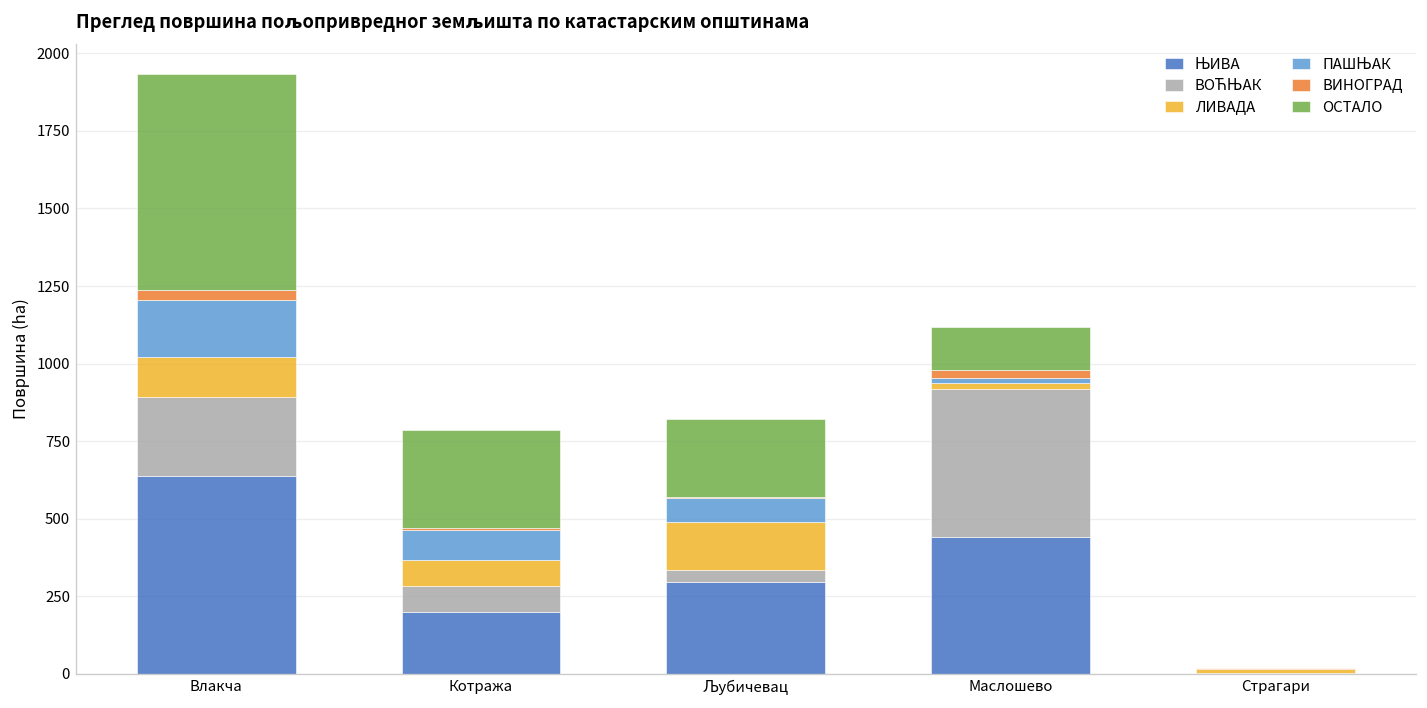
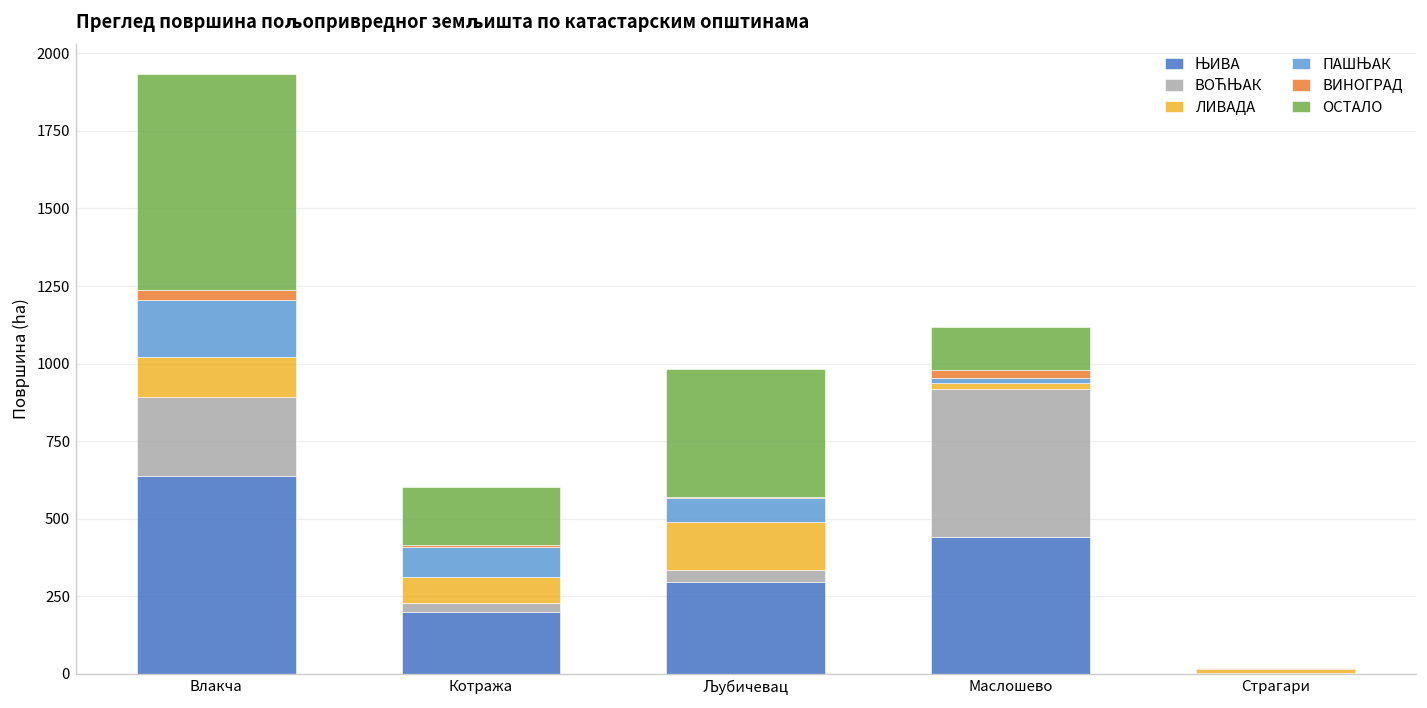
  {
    "ВОЋЊАК": {
      "Влакча": 260,
-     "Котража": 80,
+     "Котража": 30,
      "Љубичевац": 40,
      "Маслошево": 480
    },
    "ОСТАЛО": {
      "Влакча": 700,
-     "Котража": 310,
-     "Љубичевац": 250,
+     "Котража": 190,
+     "Љубичевац": 410,
      "Маслошево": 140
    }
  }
